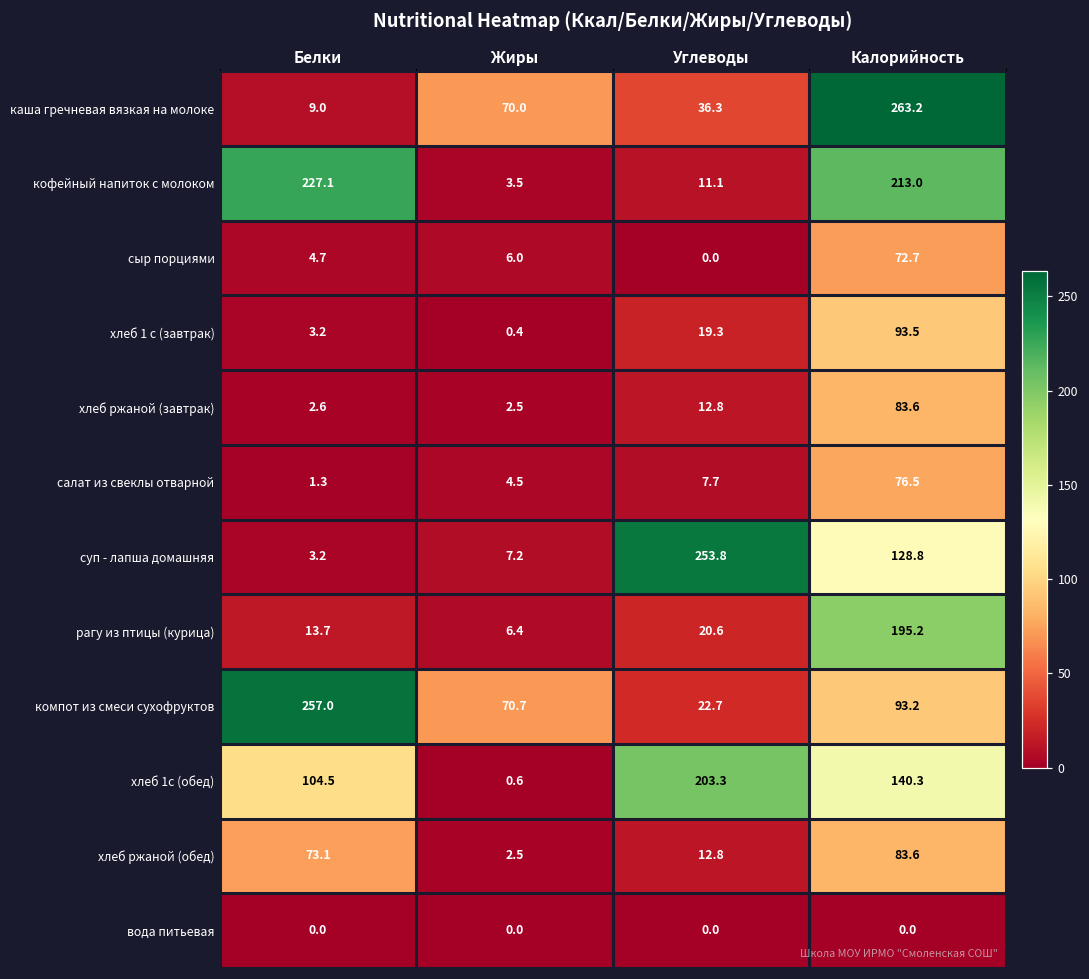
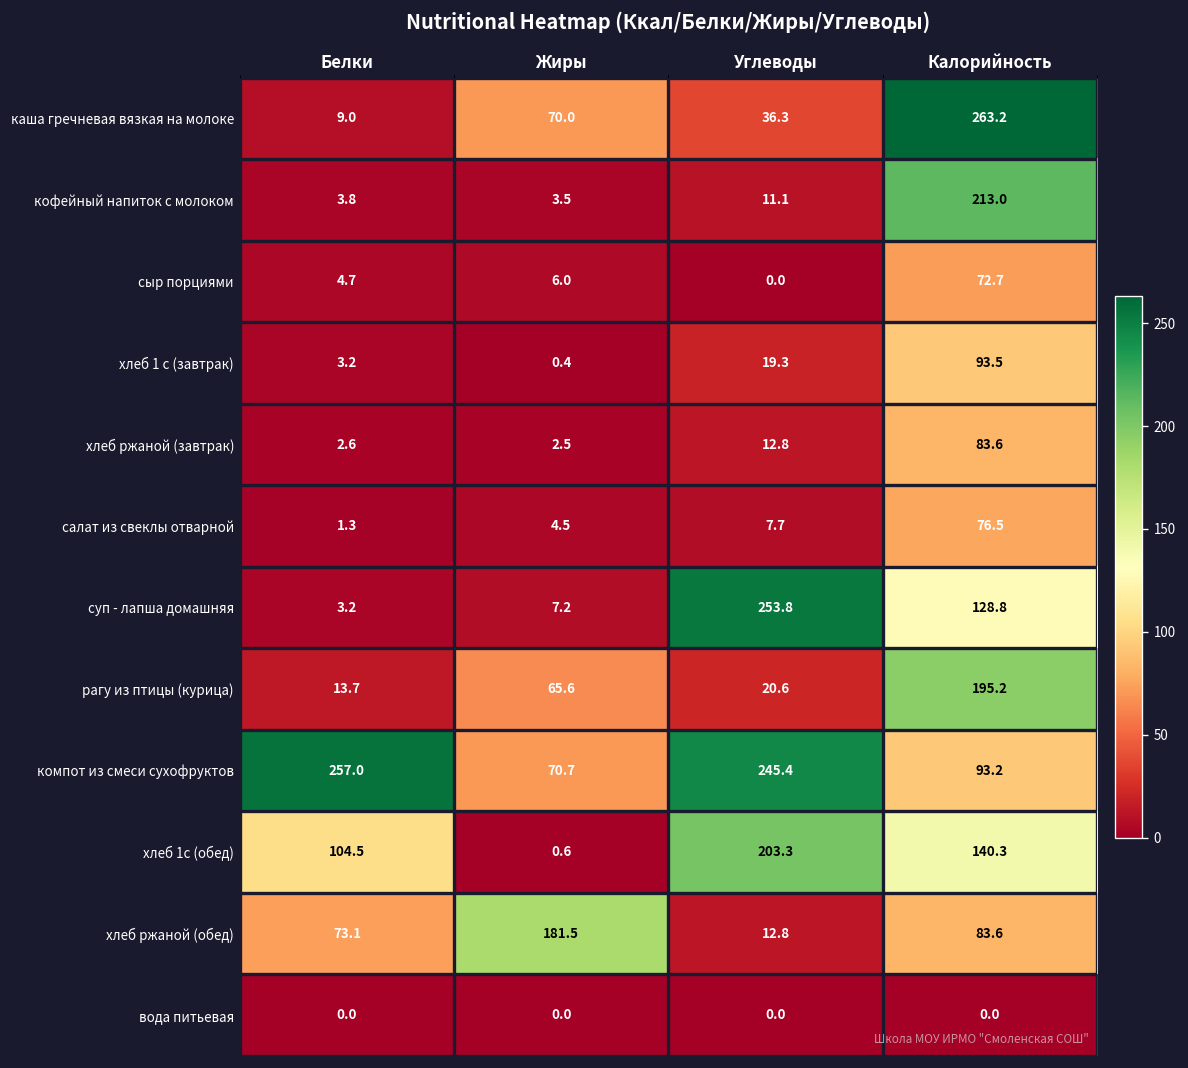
  {
    "каша гречневая вязкая на молоке": {
      "Белки": 9.0,
      "Жиры": 70.0,
      "Углеводы": 36.3,
      "Калорийность": 263.2
    },
    "кофейный напиток с молоком": {
-     "Белки": 227.1,
+     "Белки": 3.8,
      "Жиры": 3.5,
      "Углеводы": 11.1,
      "Калорийность": 213.0
    },
    "сыр порциями": {
      "Белки": 4.7,
      "Жиры": 6.0,
      "Углеводы": 0.0,
      "Калорийность": 72.7
    },
    "хлеб 1 с (завтрак)": {
      "Белки": 3.2,
      "Жиры": 0.4,
      "Углеводы": 19.3,
      "Калорийность": 93.5
    },
    "хлеб ржаной (завтрак)": {
      "Белки": 2.6,
      "Жиры": 2.5,
      "Углеводы": 12.8,
      "Калорийность": 83.6
    },
    "салат из свеклы отварной": {
      "Белки": 1.3,
      "Жиры": 4.5,
      "Углеводы": 7.7,
      "Калорийность": 76.5
    },
    "суп - лапша домашняя": {
      "Белки": 3.2,
      "Жиры": 7.2,
      "Углеводы": 253.8,
      "Калорийность": 128.8
    },
    "рагу из птицы (курица)": {
      "Белки": 13.7,
-     "Жиры": 6.4,
+     "Жиры": 65.6,
      "Углеводы": 20.6,
      "Калорийность": 195.2
    },
    "компот из смеси сухофруктов": {
      "Белки": 257.0,
      "Жиры": 70.7,
-     "Углеводы": 22.7,
+     "Углеводы": 245.4,
      "Калорийность": 93.2
    },
    "хлеб 1с (обед)": {
      "Белки": 104.5,
      "Жиры": 0.6,
      "Углеводы": 203.3,
      "Калорийность": 140.3
    },
    "хлеб ржаной (обед)": {
      "Белки": 73.1,
-     "Жиры": 2.5,
+     "Жиры": 181.5,
      "Углеводы": 12.8,
      "Калорийность": 83.6
    },
    "вода питьевая": {
      "Белки": 0.0,
      "Жиры": 0.0,
      "Углеводы": 0.0
    }
  }
